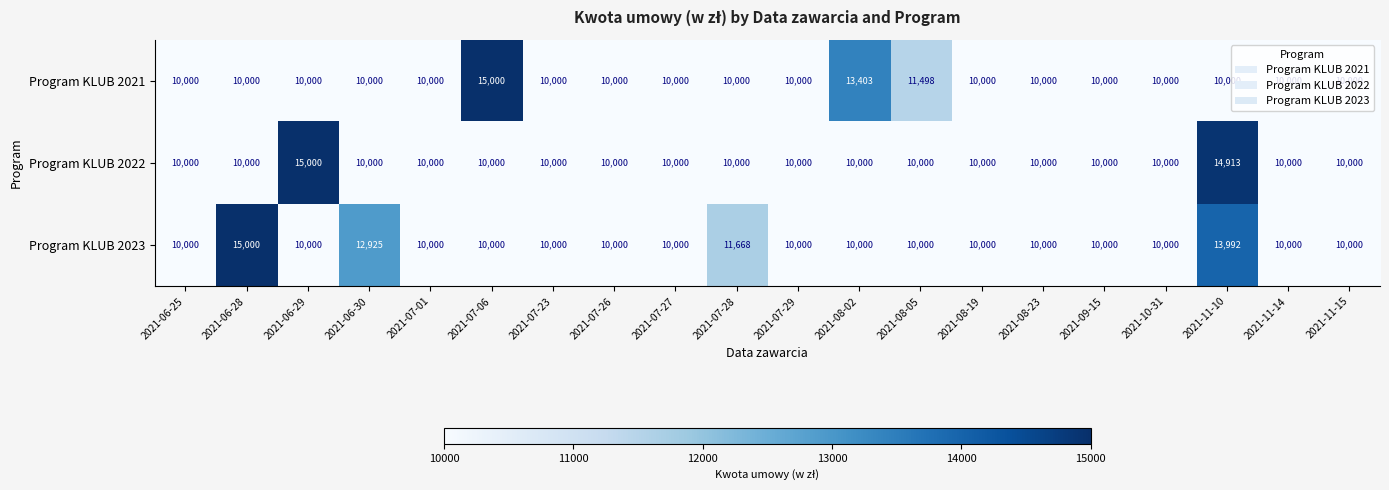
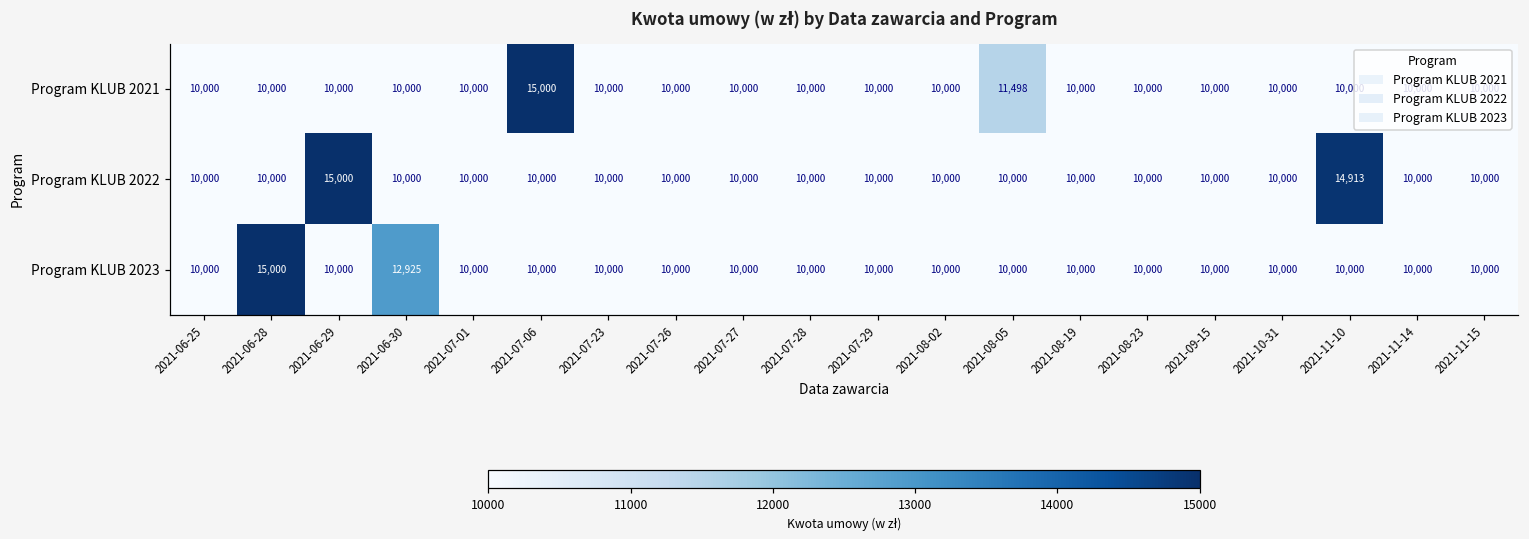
  {
    "Program KLUB 2021": {
      "2021-06-25": "10,000",
      "2021-06-28": "10,000",
      "2021-06-29": "10,000",
      "2021-06-30": "10,000",
      "2021-07-01": "10,000",
      "2021-07-06": "15,000",
      "2021-07-23": "10,000",
      "2021-07-26": "10,000",
      "2021-07-27": "10,000",
      "2021-07-28": "10,000",
      "2021-07-29": "10,000",
-     "2021-08-02": "13,403",
+     "2021-08-02": "10,000",
      "2021-08-05": "11,498",
      "2021-08-19": "10,000",
      "2021-08-23": "10,000",
      "2021-09-15": "10,000",
      "2021-10-31": "10,000"
    },
    "Program KLUB 2022": {
      "2021-06-25": "10,000",
      "2021-06-28": "10,000",
      "2021-06-29": "15,000",
      "2021-06-30": "10,000",
      "2021-07-01": "10,000",
      "2021-07-06": "10,000",
      "2021-07-23": "10,000",
      "2021-07-26": "10,000",
      "2021-07-27": "10,000",
      "2021-07-28": "10,000",
      "2021-07-29": "10,000",
      "2021-08-02": "10,000",
      "2021-08-05": "10,000",
      "2021-08-19": "10,000",
      "2021-08-23": "10,000",
      "2021-09-15": "10,000",
      "2021-10-31": "10,000",
      "2021-11-10": "14,913",
      "2021-11-14": "10,000",
      "2021-11-15": "10,000"
    },
    "Program KLUB 2023": {
      "2021-06-25": "10,000",
      "2021-06-28": "15,000",
      "2021-06-29": "10,000",
      "2021-06-30": "12,925",
      "2021-07-01": "10,000",
      "2021-07-06": "10,000",
      "2021-07-23": "10,000",
      "2021-07-26": "10,000",
      "2021-07-27": "10,000",
-     "2021-07-28": "11,668",
+     "2021-07-28": "10,000",
      "2021-07-29": "10,000",
      "2021-08-02": "10,000",
      "2021-08-05": "10,000",
      "2021-08-19": "10,000",
      "2021-08-23": "10,000",
      "2021-09-15": "10,000",
      "2021-10-31": "10,000",
-     "2021-11-10": "13,992",
+     "2021-11-10": "10,000",
      "2021-11-14": "10,000",
      "2021-11-15": "10,000"
    }
  }
